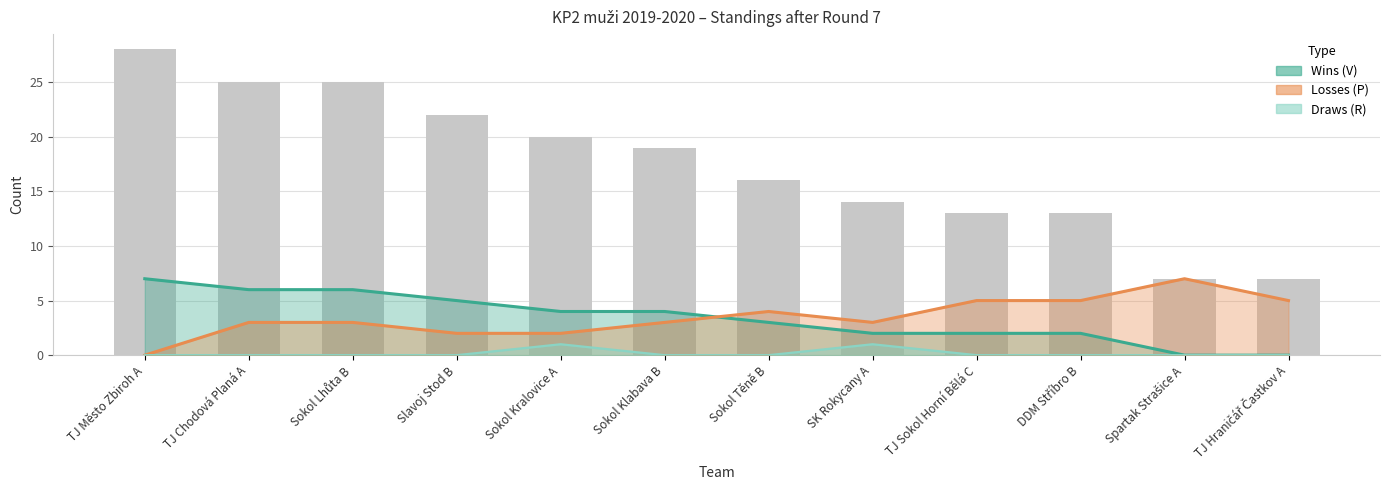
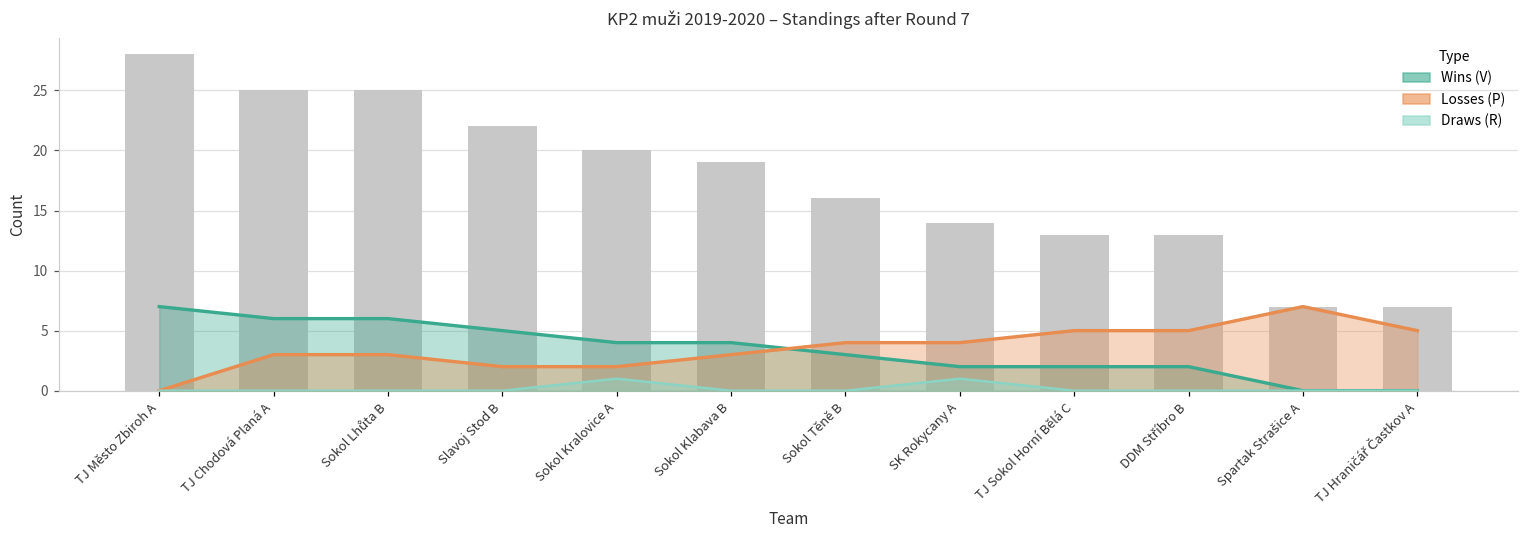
  {
    "Losses (P)": {
      "TJ Chodová Planá A": 3,
      "Sokol Lhůta B": 3,
      "Slavoj Stod B": 2,
      "Sokol Kralovice A": 2,
      "Sokol Klabava B": 3,
      "Sokol Těně B": 4,
-     "SK Rokycany A": 3,
+     "SK Rokycany A": 4,
      "TJ Sokol Horní Bělá C": 5,
      "DDM Stříbro B": 5,
      "Spartak Strašice A": 7,
      "TJ Hraničář Častkov A": 5
    }
  }
